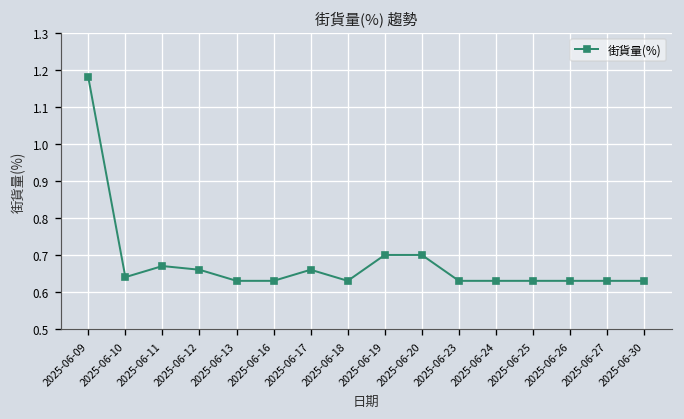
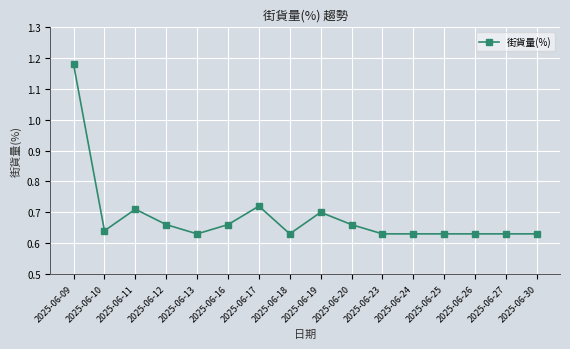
  {
    "2025-06-09": 1.18,
    "2025-06-10": 0.64,
-   "2025-06-11": 0.67,
+   "2025-06-11": 0.71,
    "2025-06-12": 0.66,
    "2025-06-13": 0.63,
-   "2025-06-16": 0.63,
-   "2025-06-17": 0.66,
+   "2025-06-16": 0.66,
+   "2025-06-17": 0.72,
    "2025-06-18": 0.63,
    "2025-06-19": 0.70,
-   "2025-06-20": 0.70,
+   "2025-06-20": 0.66,
    "2025-06-23": 0.63,
    "2025-06-24": 0.63,
    "2025-06-25": 0.63,
    "2025-06-26": 0.63,
    "2025-06-27": 0.63,
    "2025-06-30": 0.63
  }
